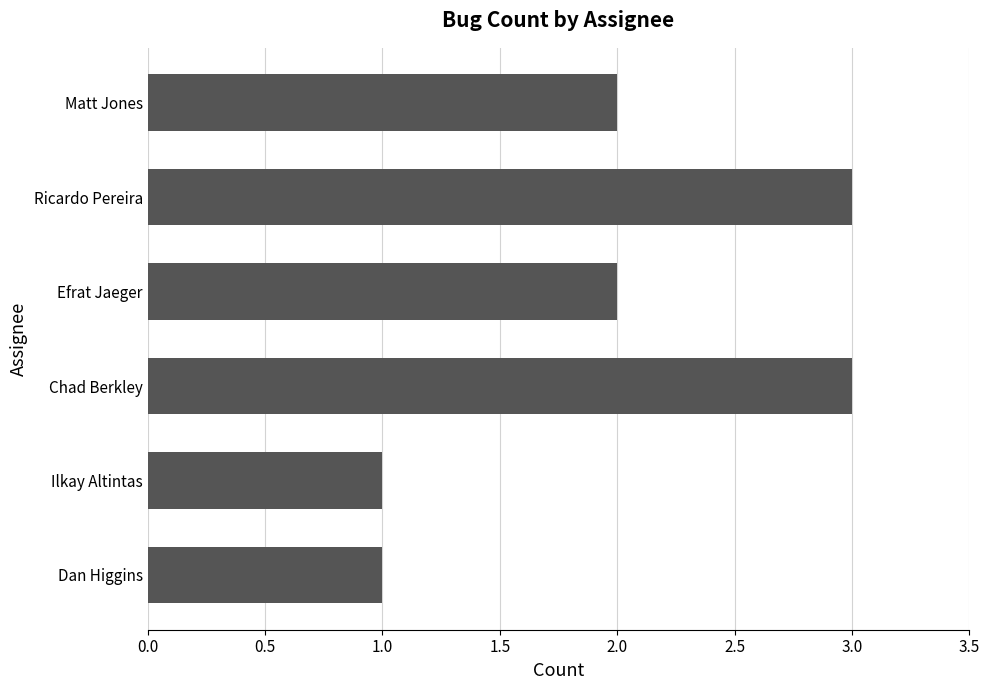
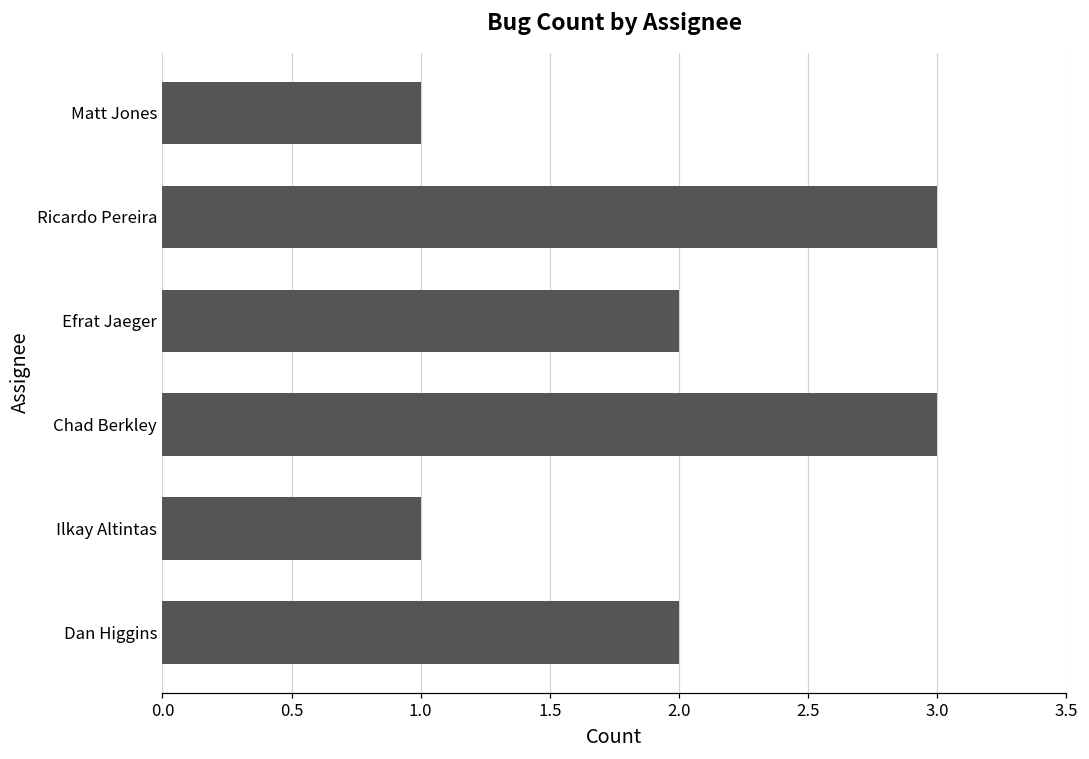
  {
-   "Matt Jones": 2,
+   "Matt Jones": 1,
    "Ricardo Pereira": 3,
    "Efrat Jaeger": 2,
    "Chad Berkley": 3,
    "Ilkay Altintas": 1,
-   "Dan Higgins": 1
+   "Dan Higgins": 2
  }
